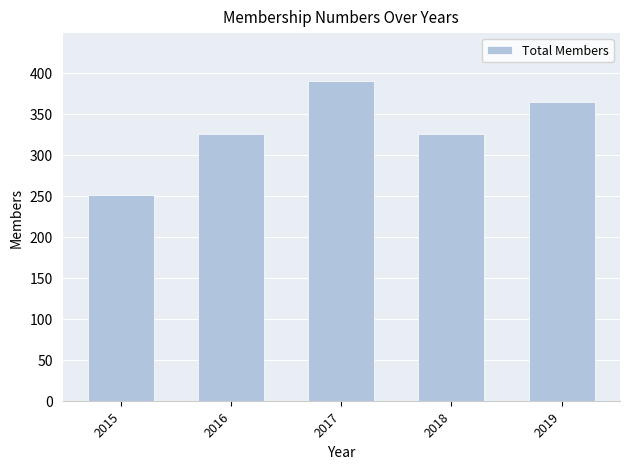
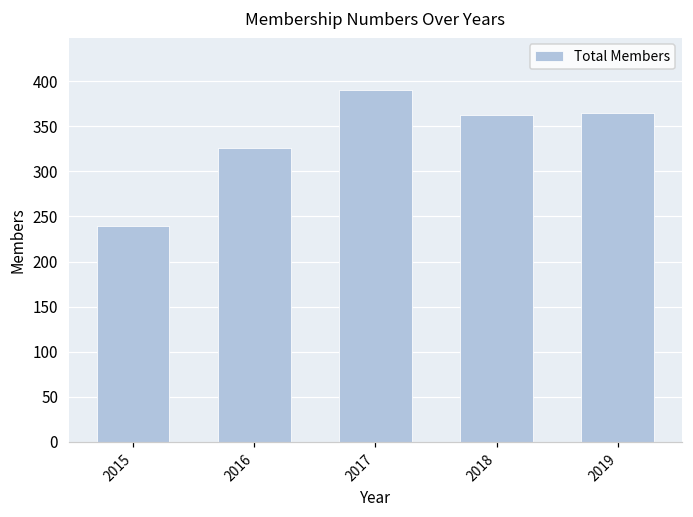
  {
-   "2015": 250,
+   "2015": 240,
    "2016": 330,
    "2017": 390,
-   "2018": 330,
+   "2018": 360,
    "2019": 370
  }
